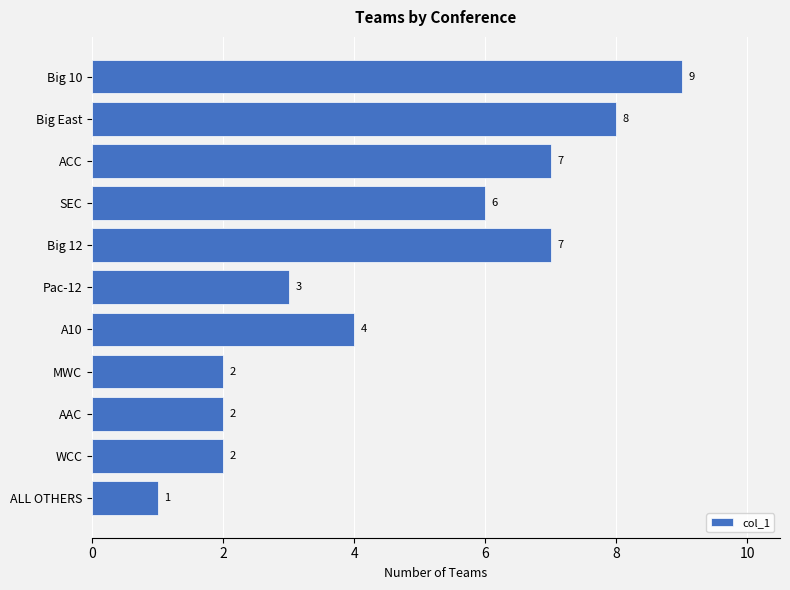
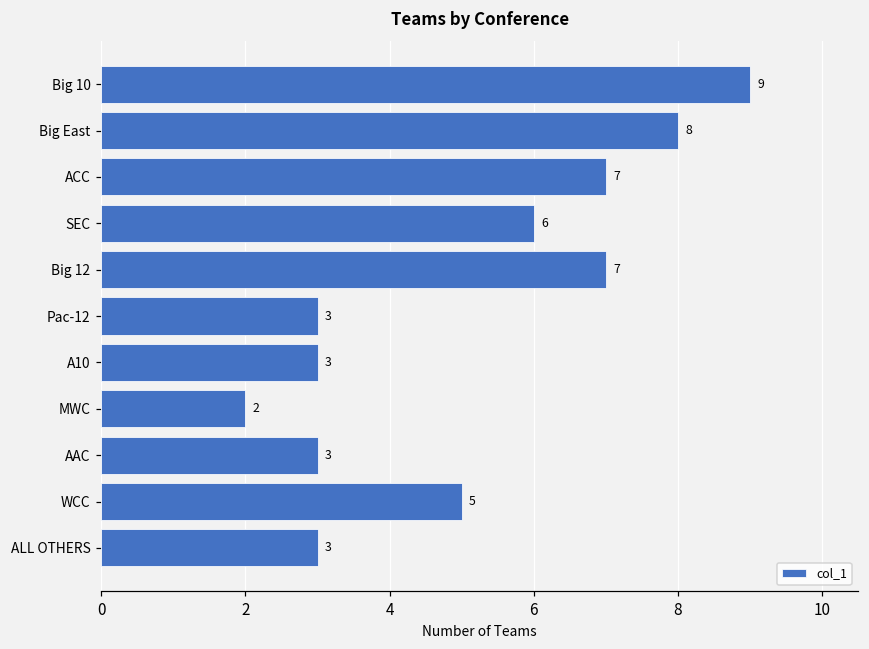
  {
    "Big 10": 9,
    "Big East": 8,
    "ACC": 7,
    "SEC": 6,
    "Big 12": 7,
    "Pac-12": 3,
-   "A10": 4,
+   "A10": 3,
    "MWC": 2,
-   "AAC": 2,
-   "WCC": 2,
-   "ALL OTHERS": 1
+   "AAC": 3,
+   "WCC": 5,
+   "ALL OTHERS": 3
  }
